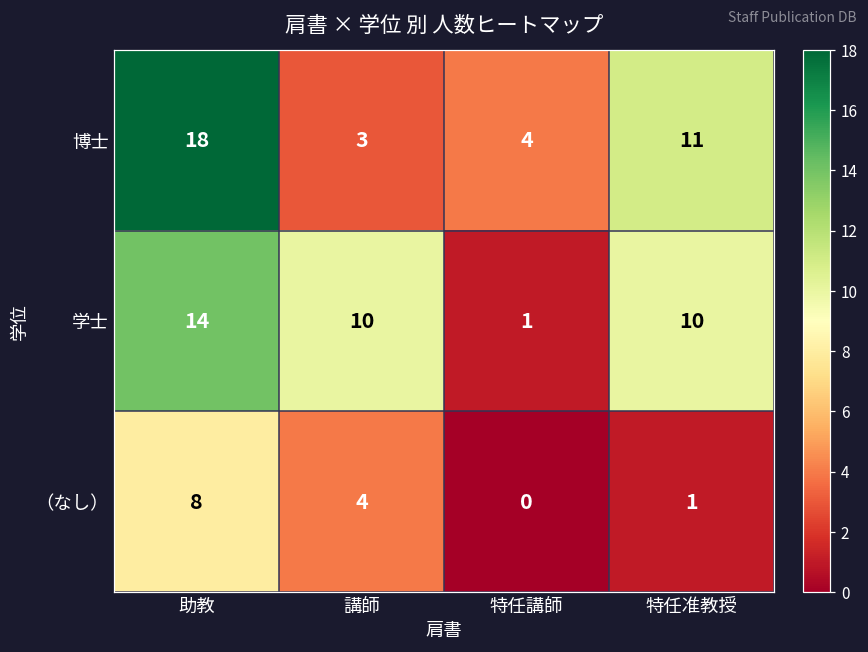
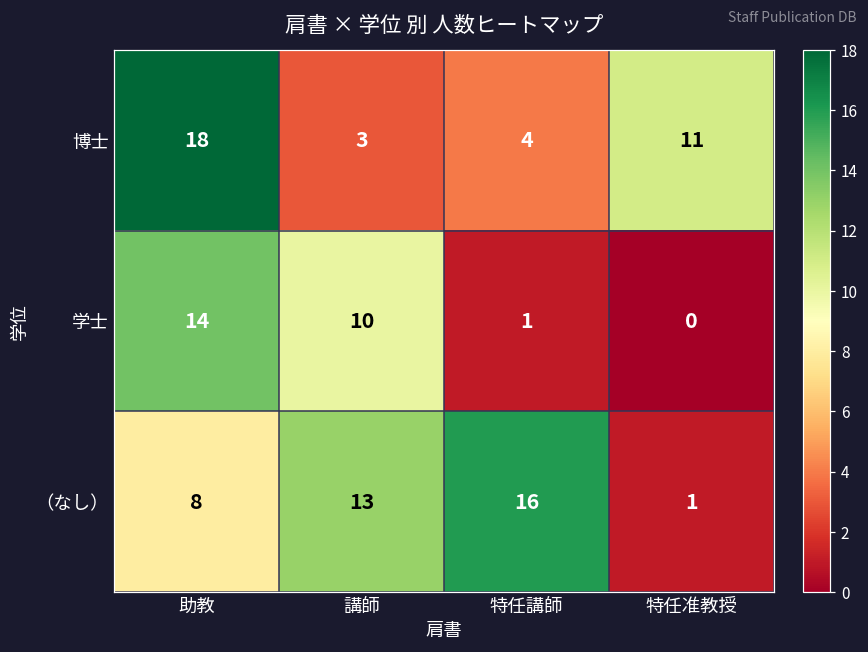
  {
    "博士": {
      "助教": 18,
      "講師": 3,
      "特任講師": 4,
      "特任准教授": 11
    },
    "学士": {
      "助教": 14,
      "講師": 10,
      "特任講師": 1,
-     "特任准教授": 10
+     "特任准教授": 0
    },
    "（なし）": {
      "助教": 8,
-     "講師": 4,
-     "特任講師": 0,
+     "講師": 13,
+     "特任講師": 16,
      "特任准教授": 1
    }
  }
